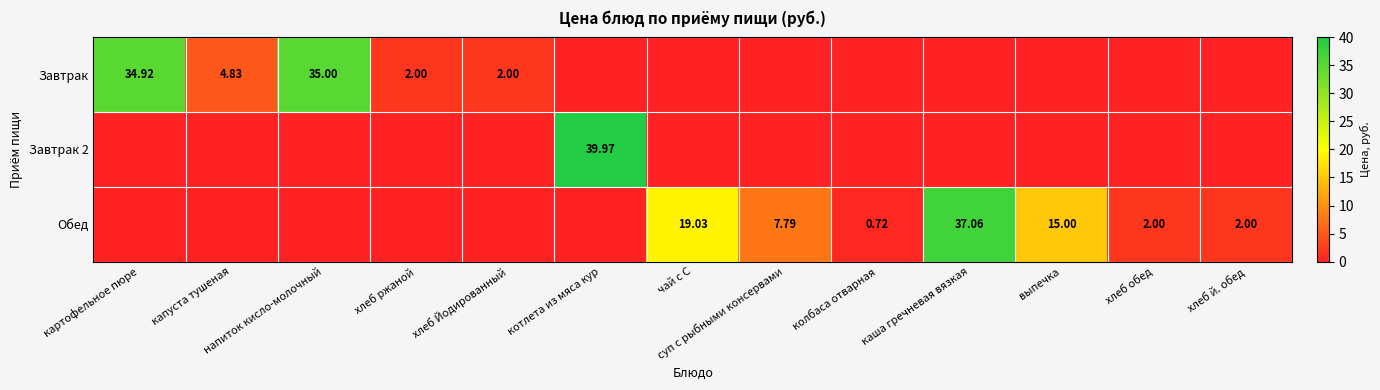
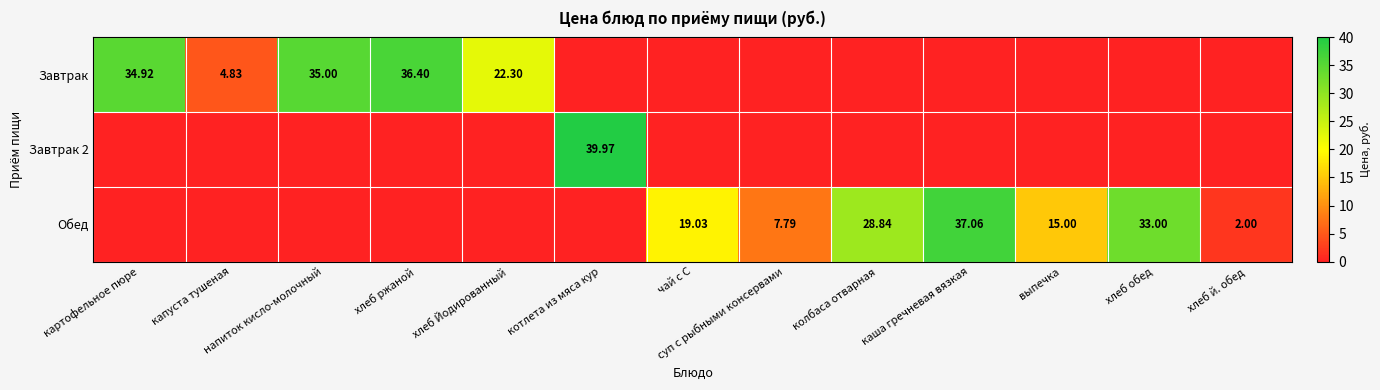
  {
    "Завтрак": {
      "картофельное пюре": 34.92,
      "капуста тушеная": 4.83,
      "напиток кисло-молочный": 35.00,
-     "хлеб ржаной": 2.00,
-     "хлеб Йодированный": 2.00
+     "хлеб ржаной": 36.40,
+     "хлеб Йодированный": 22.30
    },
    "Завтрак 2": {
      "котлета из мяса кур": 39.97
    },
    "Обед": {
      "чай с С": 19.03,
      "суп с рыбными консервами": 7.79,
-     "колбаса отварная": 0.72,
+     "колбаса отварная": 28.84,
      "каша гречневая вязкая": 37.06,
      "выпечка": 15.00,
-     "хлеб обед": 2.00,
+     "хлеб обед": 33.00,
      "хлеб й. обед": 2.00
    }
  }
